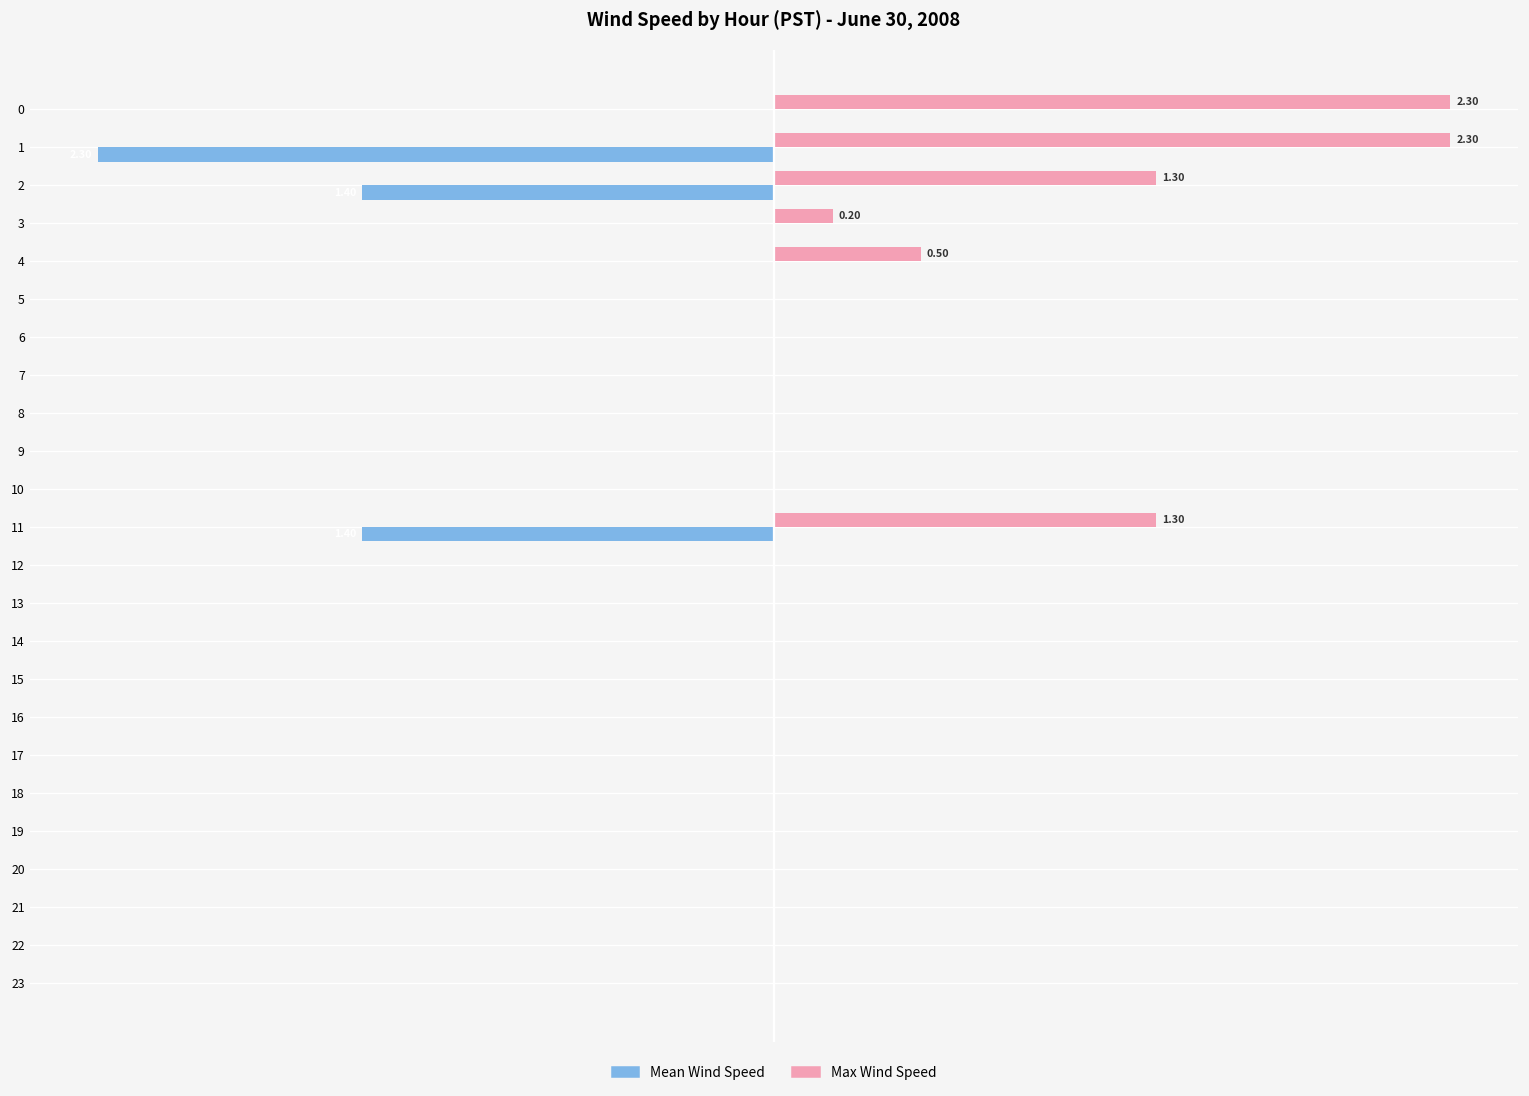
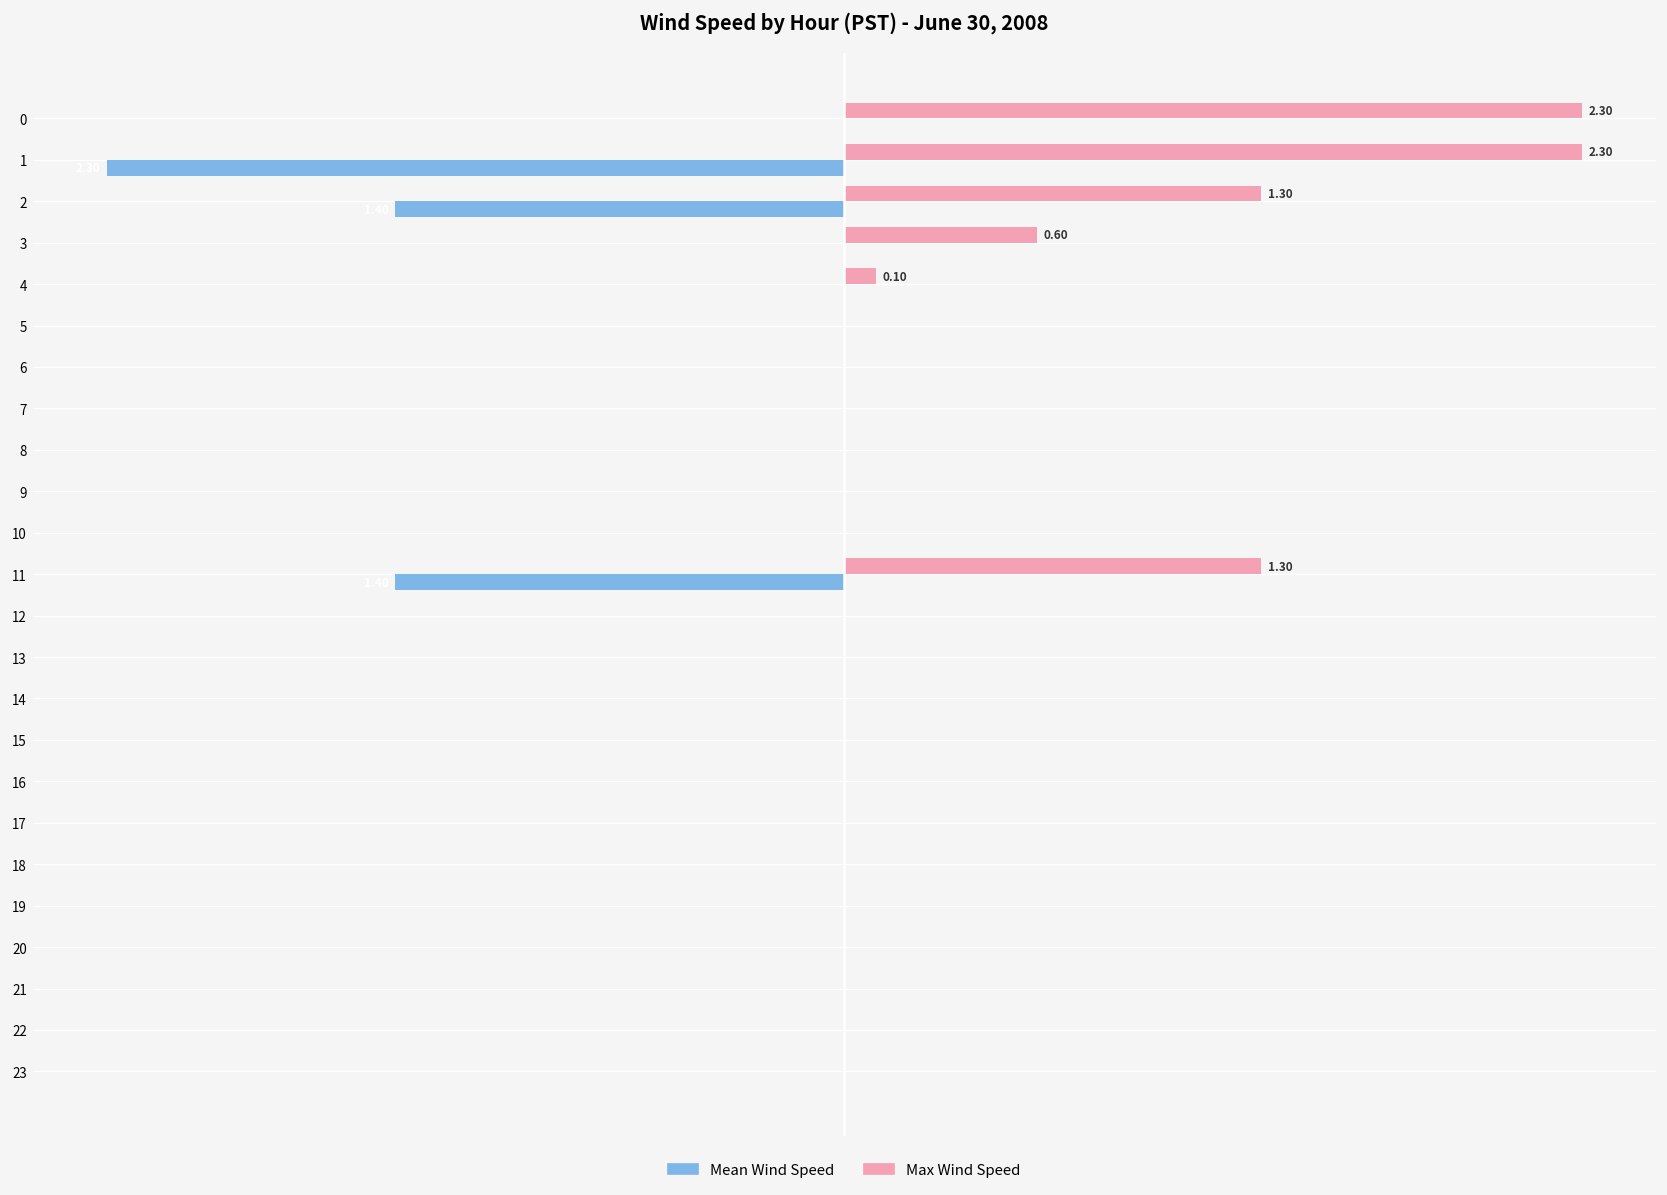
  {
    "Max Wind Speed": {
      "0": 2.30,
      "1": 2.30,
      "2": 1.30,
-     "3": 0.20,
-     "4": 0.50,
+     "3": 0.60,
+     "4": 0.10,
      "11": 1.30
    }
  }
